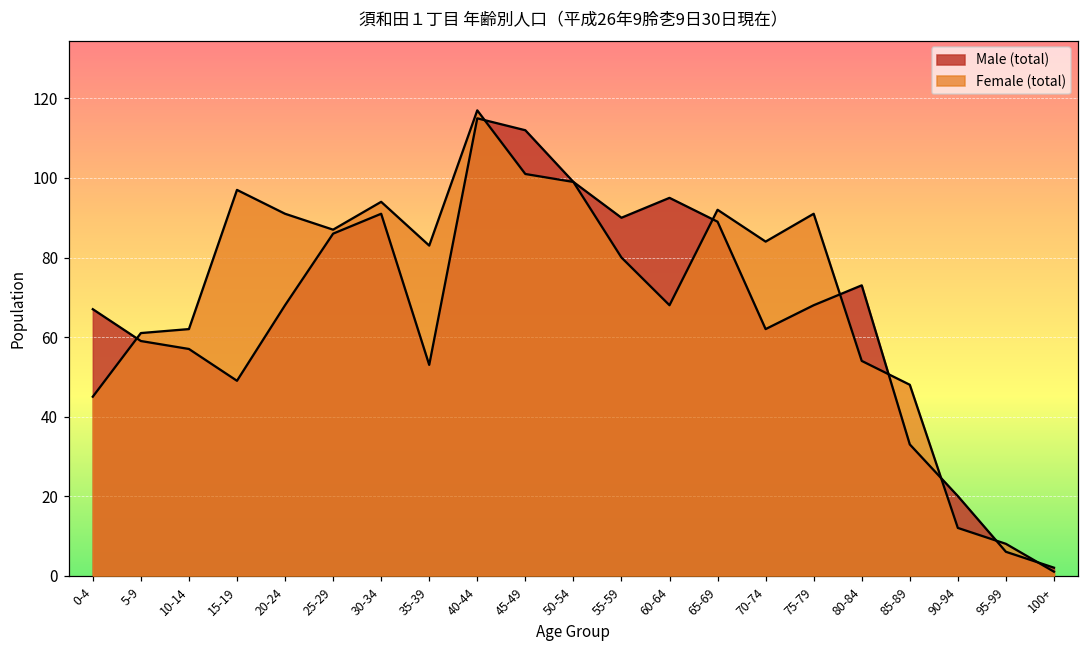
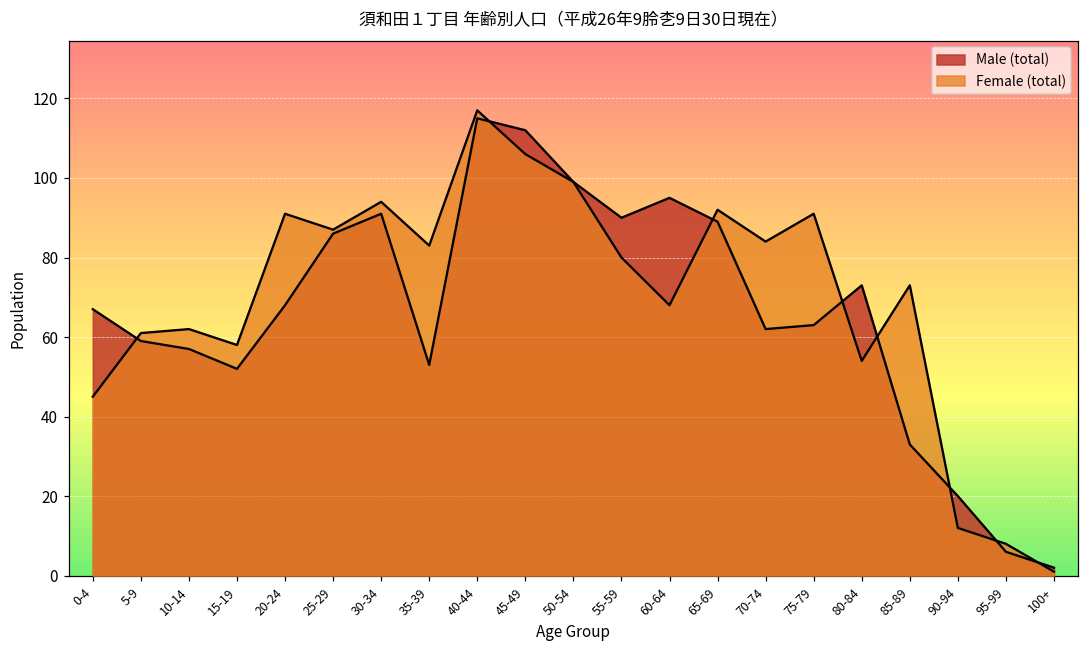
  {
    "Male (total)": {
      "0-4": 67,
      "5-9": 59,
      "10-14": 57,
-     "15-19": 49,
+     "15-19": 52,
      "20-24": 68,
      "25-29": 86,
      "30-34": 91,
      "35-39": 53,
      "40-44": 115,
      "45-49": 112,
      "55-59": 90,
      "60-64": 95,
      "65-69": 89,
      "70-74": 62,
-     "75-79": 68,
+     "75-79": 63,
      "80-84": 73,
      "85-89": 33,
      "90-94": 20,
      "95-99": 6,
      "100+": 2
    },
    "Female (total)": {
      "0-4": 45,
      "5-9": 61,
      "10-14": 62,
-     "15-19": 97,
+     "15-19": 58,
      "20-24": 91,
      "25-29": 87,
      "30-34": 94,
      "35-39": 83,
      "40-44": 117,
-     "45-49": 101,
+     "45-49": 106,
      "55-59": 80,
      "60-64": 68,
      "65-69": 92,
      "70-74": 84,
      "75-79": 91,
      "80-84": 54,
-     "85-89": 48,
+     "85-89": 73,
      "90-94": 12,
      "95-99": 8,
      "100+": 1
    }
  }
